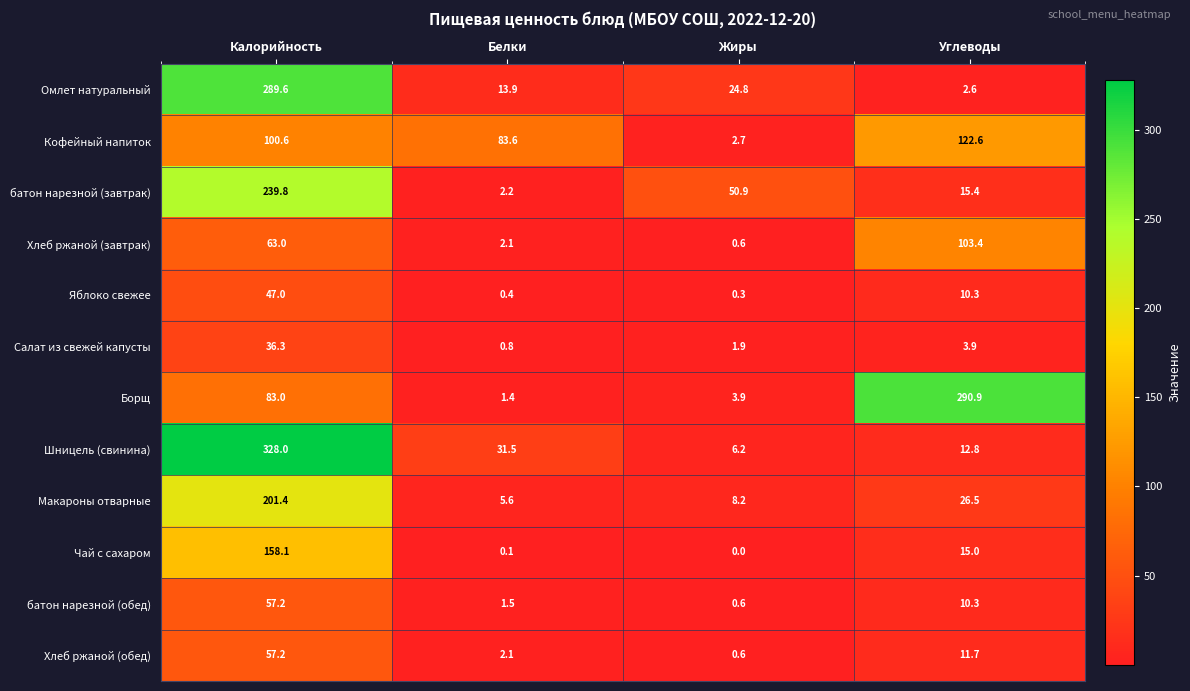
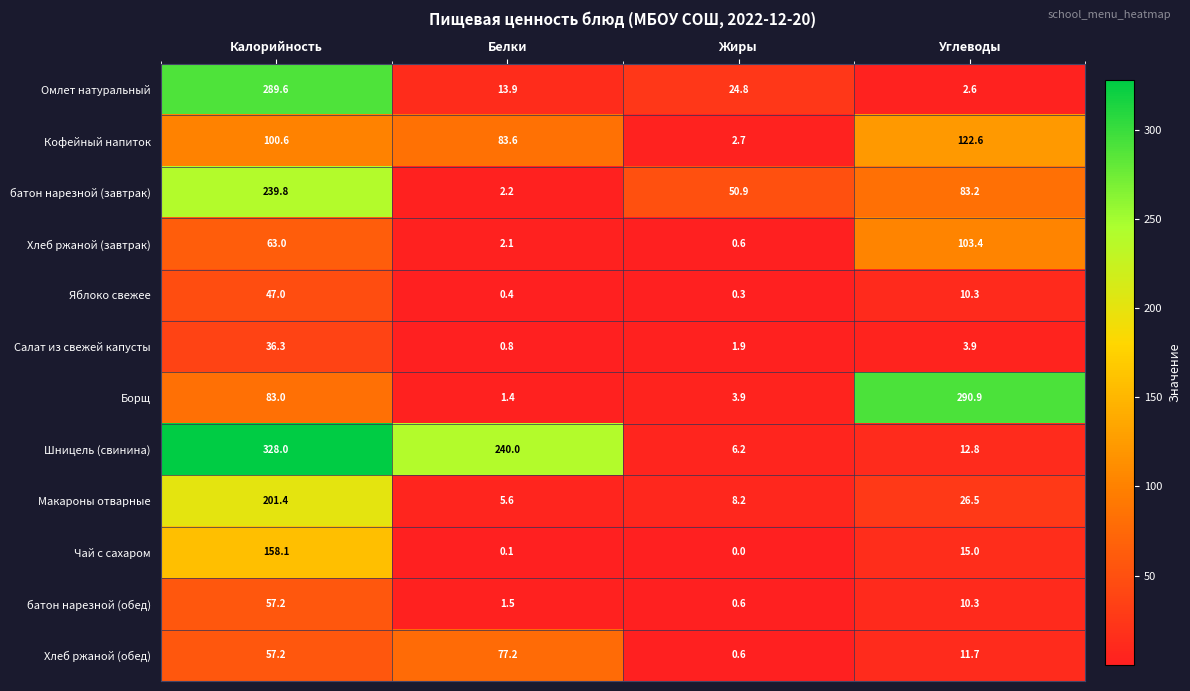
  {
    "Омлет натуральный": {
      "Калорийность": 289.6,
      "Белки": 13.9,
      "Жиры": 24.8,
      "Углеводы": 2.6
    },
    "Кофейный напиток": {
      "Калорийность": 100.6,
      "Белки": 83.6,
      "Жиры": 2.7,
      "Углеводы": 122.6
    },
    "батон нарезной (завтрак)": {
      "Калорийность": 239.8,
      "Белки": 2.2,
      "Жиры": 50.9,
-     "Углеводы": 15.4
+     "Углеводы": 83.2
    },
    "Хлеб ржаной (завтрак)": {
      "Калорийность": 63.0,
      "Белки": 2.1,
      "Жиры": 0.6,
      "Углеводы": 103.4
    },
    "Яблоко свежее": {
      "Калорийность": 47.0,
      "Белки": 0.4,
      "Жиры": 0.3,
      "Углеводы": 10.3
    },
    "Салат из свежей капусты": {
      "Калорийность": 36.3,
      "Белки": 0.8,
      "Жиры": 1.9,
      "Углеводы": 3.9
    },
    "Борщ": {
      "Калорийность": 83.0,
      "Белки": 1.4,
      "Жиры": 3.9,
      "Углеводы": 290.9
    },
    "Шницель (свинина)": {
      "Калорийность": 328.0,
-     "Белки": 31.5,
+     "Белки": 240.0,
      "Жиры": 6.2,
      "Углеводы": 12.8
    },
    "Макароны отварные": {
      "Калорийность": 201.4,
      "Белки": 5.6,
      "Жиры": 8.2,
      "Углеводы": 26.5
    },
    "Чай с сахаром": {
      "Калорийность": 158.1,
      "Белки": 0.1,
      "Жиры": 0.0,
      "Углеводы": 15.0
    },
    "батон нарезной (обед)": {
      "Калорийность": 57.2,
      "Белки": 1.5,
      "Жиры": 0.6,
      "Углеводы": 10.3
    },
    "Хлеб ржаной (обед)": {
      "Калорийность": 57.2,
-     "Белки": 2.1,
+     "Белки": 77.2,
      "Жиры": 0.6,
      "Углеводы": 11.7
    }
  }
